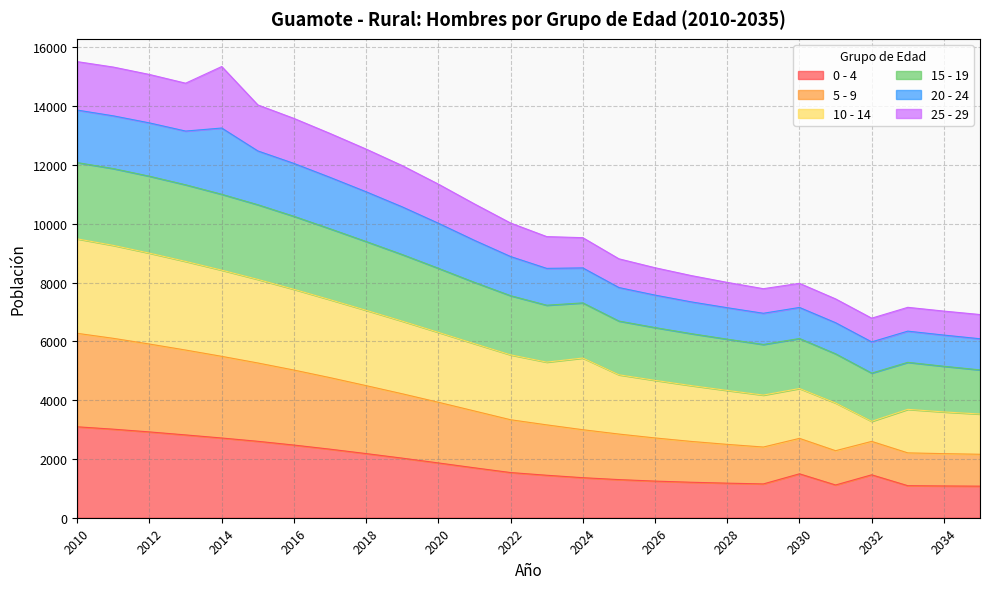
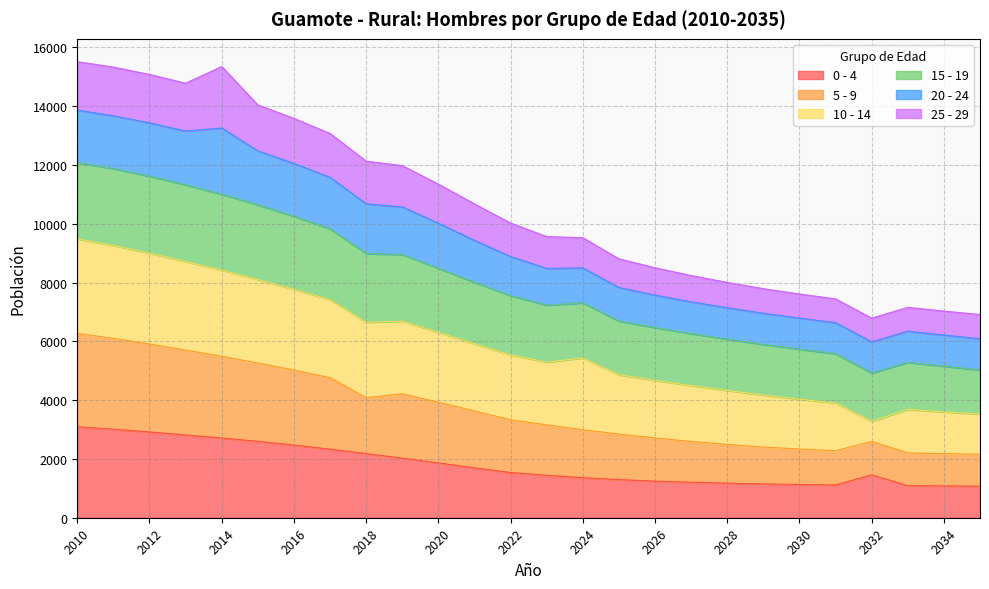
  {
    "0 - 4": {
      "2010": 3100,
      "2012": 2900,
      "2014": 2700,
      "2016": 2500,
      "2018": 2200,
      "2020": 1900,
      "2022": 1500,
      "2024": 1400,
      "2026": 1200,
      "2028": 1200,
-     "2030": 1500,
+     "2030": 1100,
      "2032": 1500,
      "2034": 1100
    },
    "5 - 9": {
      "2010": 3200,
      "2012": 3000,
      "2014": 2800,
      "2016": 2600,
-     "2018": 2300,
+     "2018": 1900,
      "2020": 2100,
      "2022": 1800,
      "2024": 1600,
      "2026": 1500,
      "2028": 1300,
      "2030": 1200,
      "2032": 1100,
      "2034": 1100
    },
    "10 - 14": {
      "2010": 3200,
      "2012": 3100,
      "2014": 2900,
      "2016": 2700,
      "2018": 2600,
      "2020": 2400,
      "2022": 2200,
      "2024": 2400,
      "2026": 2000,
      "2028": 1800,
      "2030": 1700,
      "2032": 700,
      "2034": 1400
    },
    "15 - 19": {
      "2010": 2600,
      "2012": 2600,
      "2014": 2600,
      "2016": 2500,
      "2018": 2300,
      "2020": 2200,
      "2022": 2000,
      "2024": 1900,
      "2026": 1800,
      "2028": 1700,
      "2030": 1700,
      "2032": 1600,
      "2034": 1600
    },
    "20 - 24": {
      "2010": 1800,
      "2012": 1800,
      "2014": 2300,
      "2016": 1800,
      "2018": 1700,
      "2020": 1500,
      "2022": 1300,
      "2024": 1200,
      "2026": 1100,
      "2028": 1100,
      "2030": 1100,
      "2032": 1100,
      "2034": 1100
    },
    "25 - 29": {
      "2010": 1600,
      "2012": 1600,
      "2014": 2100,
      "2016": 1500,
      "2018": 1500,
      "2020": 1300,
      "2022": 1100,
      "2024": 1000,
      "2026": 900,
      "2028": 900,
      "2030": 800,
      "2032": 800,
      "2034": 800
    }
  }
